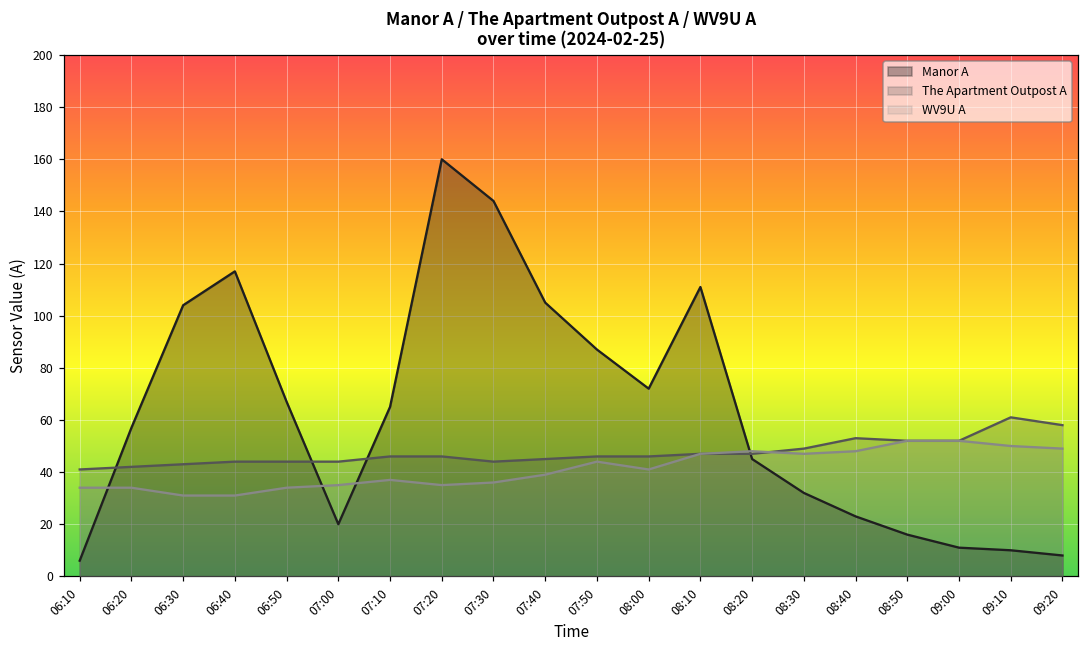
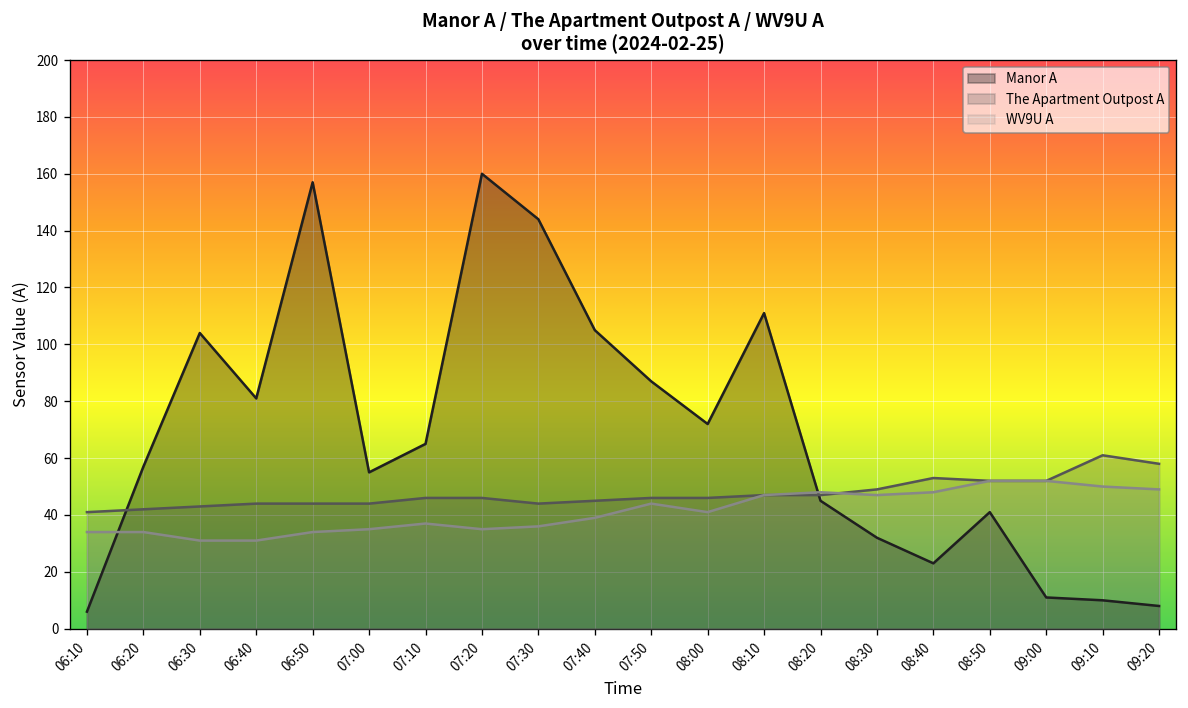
  {
    "Manor A": {
      "06:10": 6,
      "06:20": 57,
      "06:30": 104,
-     "06:40": 117,
-     "06:50": 67,
-     "07:00": 20,
+     "06:40": 81,
+     "06:50": 157,
+     "07:00": 55,
      "07:10": 65,
      "07:20": 160,
      "07:30": 144,
      "07:40": 105,
      "07:50": 87,
      "08:00": 72,
      "08:10": 111,
      "08:20": 45,
      "08:30": 32,
      "08:40": 23,
-     "08:50": 16,
+     "08:50": 41,
      "09:00": 11,
      "09:10": 10,
      "09:20": 8
    }
  }
